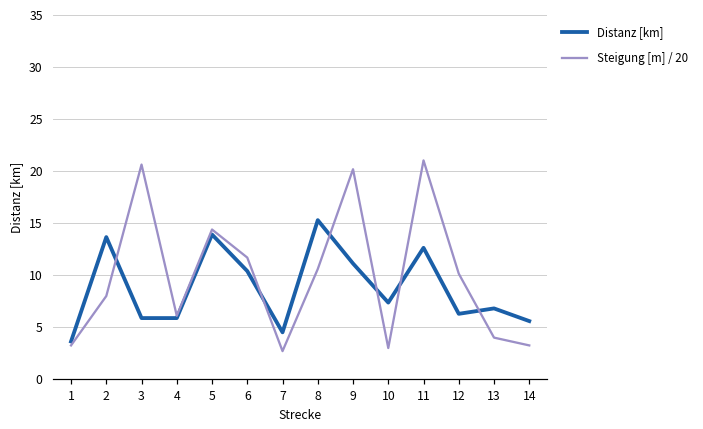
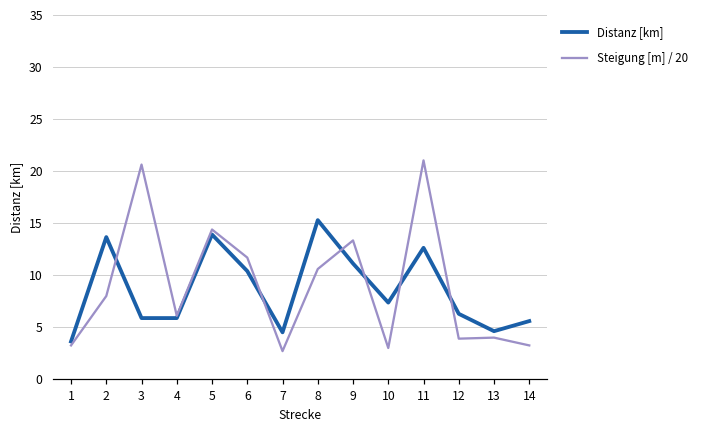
  {
    "Distanz [km]": {
      "1": 4,
      "2": 14,
      "3": 6,
      "5": 14,
      "6": 10,
      "7": 5,
      "8": 15,
      "9": 11,
      "10": 7,
      "11": 13,
      "12": 6,
-     "13": 7,
+     "13": 5,
      "14": 6
    },
    "Steigung [m] / 20": {
      "1": 3,
      "2": 8,
      "3": 21,
      "5": 14,
      "6": 12,
      "7": 3,
      "8": 11,
-     "9": 20,
+     "9": 13,
      "10": 3,
      "11": 21,
-     "12": 10,
+     "12": 4,
      "13": 4,
      "14": 3
    }
  }
